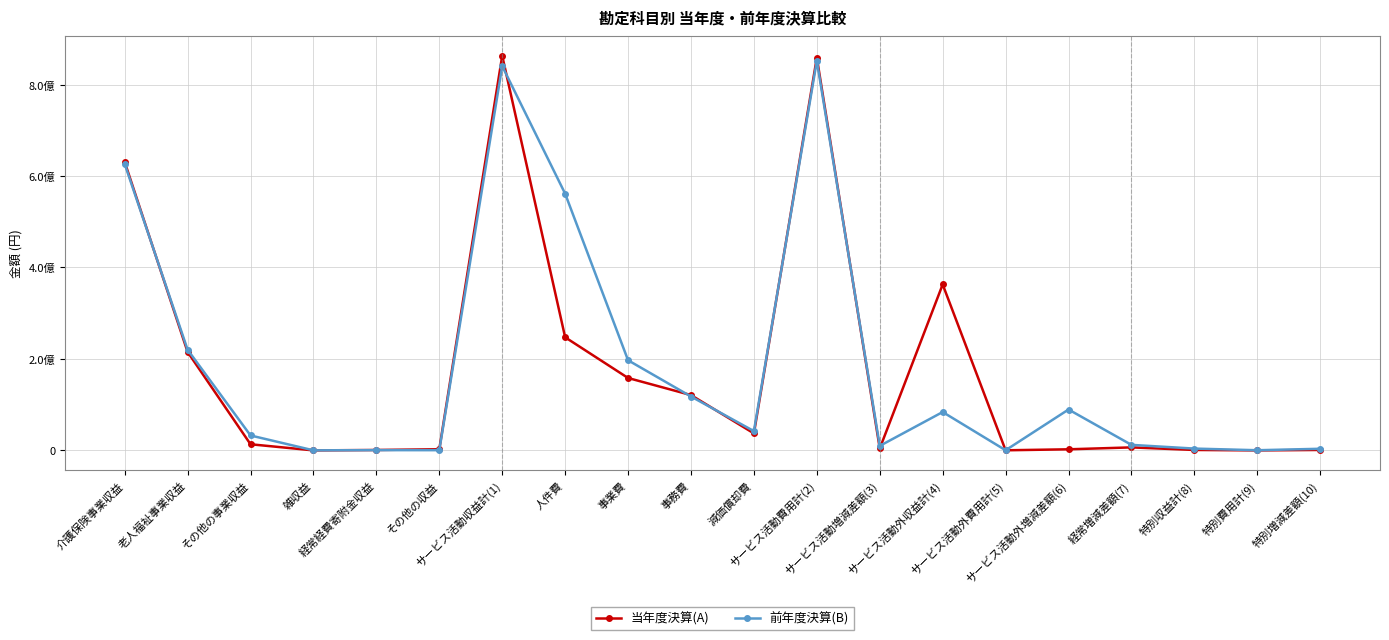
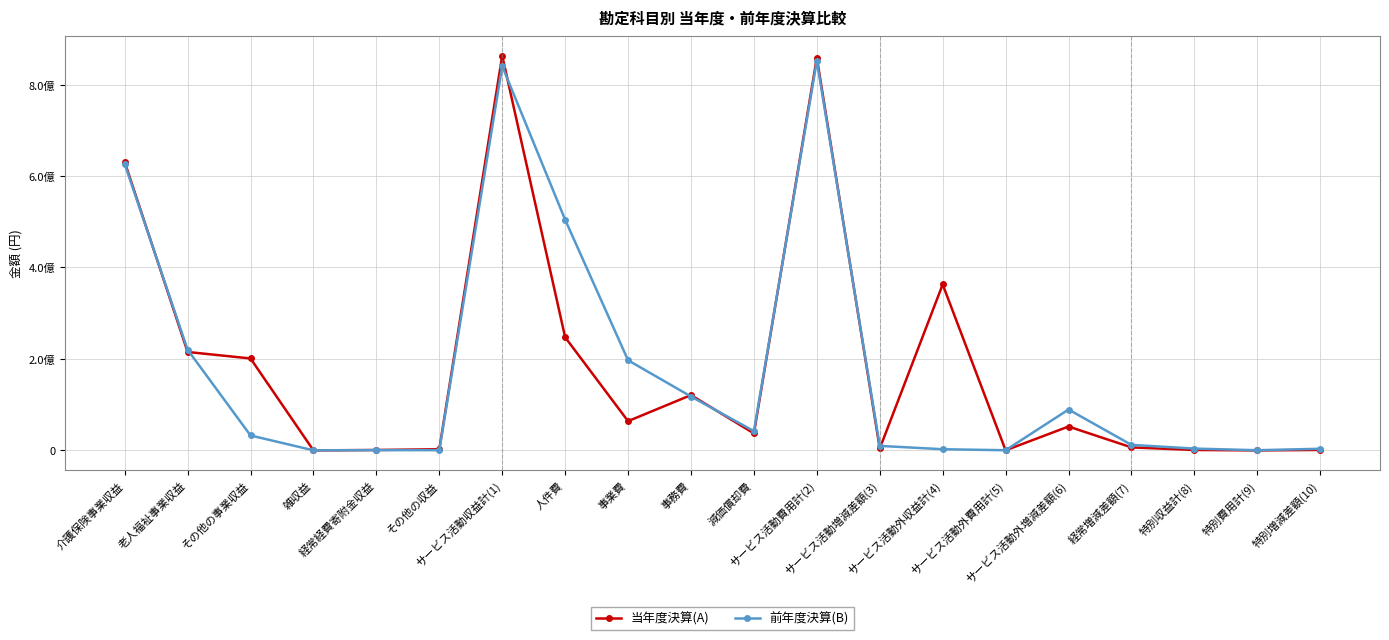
  {
    "当年度決算(A)": {
-     "その他の事業収益": "0.1億",
+     "その他の事業収益": "2.0億",
      "サービス活動収益計(1)": "8.6億",
      "人件費": "2.5億",
-     "事業費": "1.6億",
+     "事業費": "0.6億",
      "サービス活動費用計(2)": "8.6億",
      "サービス活動増減差額(3)": "0.0億",
      "サービス活動外収益計(4)": "3.6億",
-     "サービス活動外増減差額(6)": "0.0億",
+     "サービス活動外増減差額(6)": "0.5億",
      "経常増減差額(7)": "0.1億"
    },
    "前年度決算(B)": {
      "その他の事業収益": "0.3億",
      "サービス活動収益計(1)": "8.4億",
-     "人件費": "5.6億",
+     "人件費": "5.0億",
      "事業費": "2.0億",
      "サービス活動費用計(2)": "8.5億",
      "サービス活動増減差額(3)": "0.1億",
-     "サービス活動外収益計(4)": "0.8億",
+     "サービス活動外収益計(4)": "0.0億",
      "サービス活動外増減差額(6)": "0.9億",
      "経常増減差額(7)": "0.1億"
    }
  }
